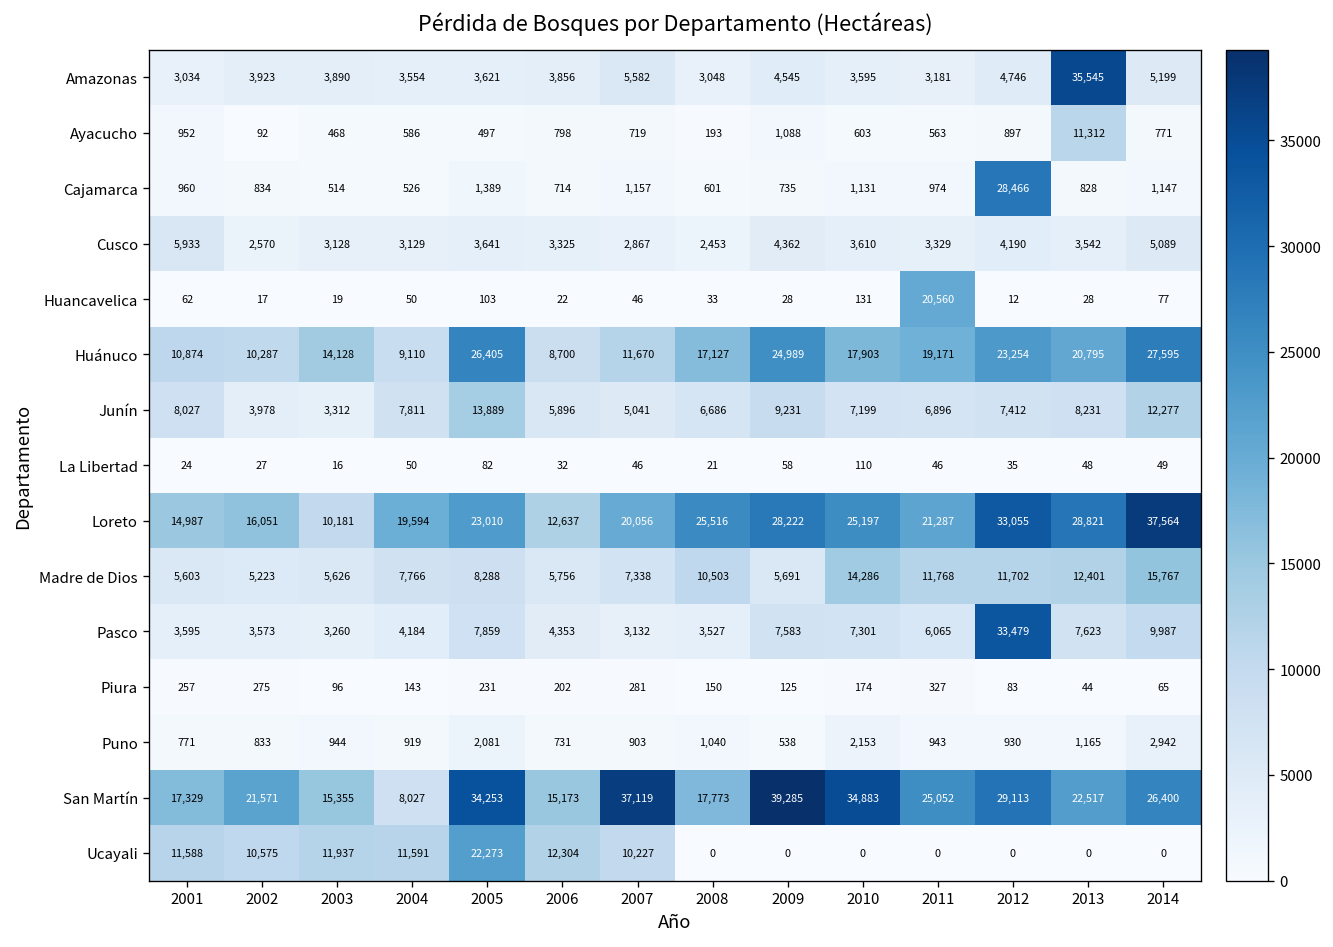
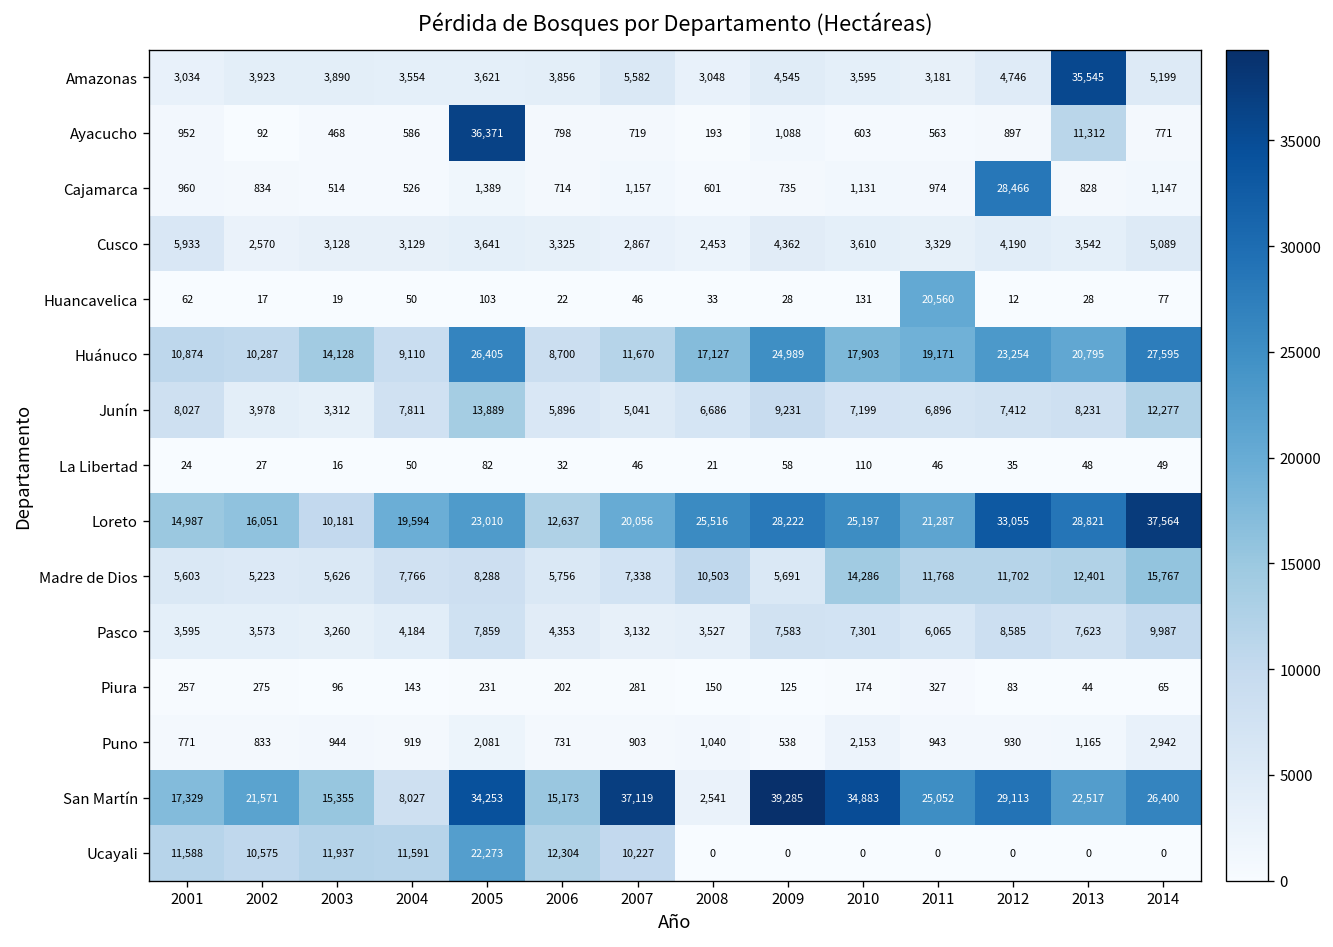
  {
    "Ayacucho": {
      "2001": "952",
      "2002": "92",
      "2003": "468",
      "2004": "586",
-     "2005": "497",
+     "2005": "36,371",
      "2006": "798",
      "2007": "719",
      "2008": "193",
      "2009": "1,088",
      "2010": "603",
      "2011": "563",
      "2012": "897",
      "2013": "11,312",
      "2014": "771"
    },
    "Pasco": {
      "2001": "3,595",
      "2002": "3,573",
      "2003": "3,260",
      "2004": "4,184",
      "2005": "7,859",
      "2006": "4,353",
      "2007": "3,132",
      "2008": "3,527",
      "2009": "7,583",
      "2010": "7,301",
      "2011": "6,065",
-     "2012": "33,479",
+     "2012": "8,585",
      "2013": "7,623",
      "2014": "9,987"
    },
    "San Martín": {
      "2001": "17,329",
      "2002": "21,571",
      "2003": "15,355",
      "2004": "8,027",
      "2005": "34,253",
      "2006": "15,173",
      "2007": "37,119",
-     "2008": "17,773",
+     "2008": "2,541",
      "2009": "39,285",
      "2010": "34,883",
      "2011": "25,052",
      "2012": "29,113",
      "2013": "22,517",
      "2014": "26,400"
    }
  }
